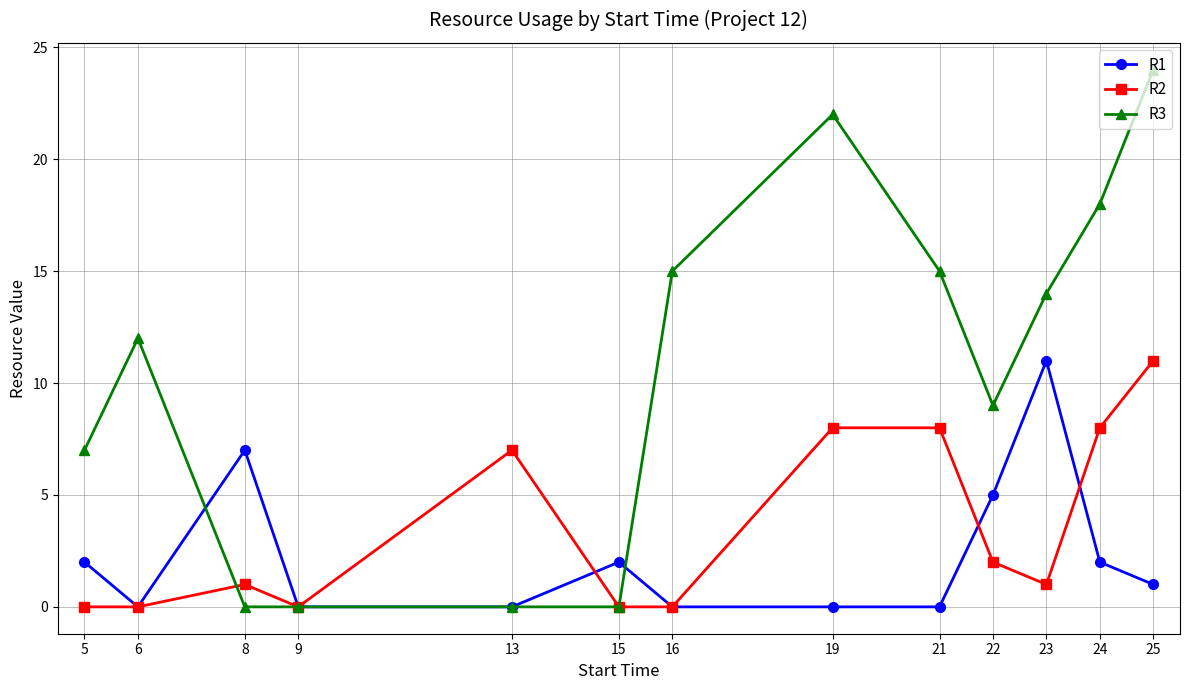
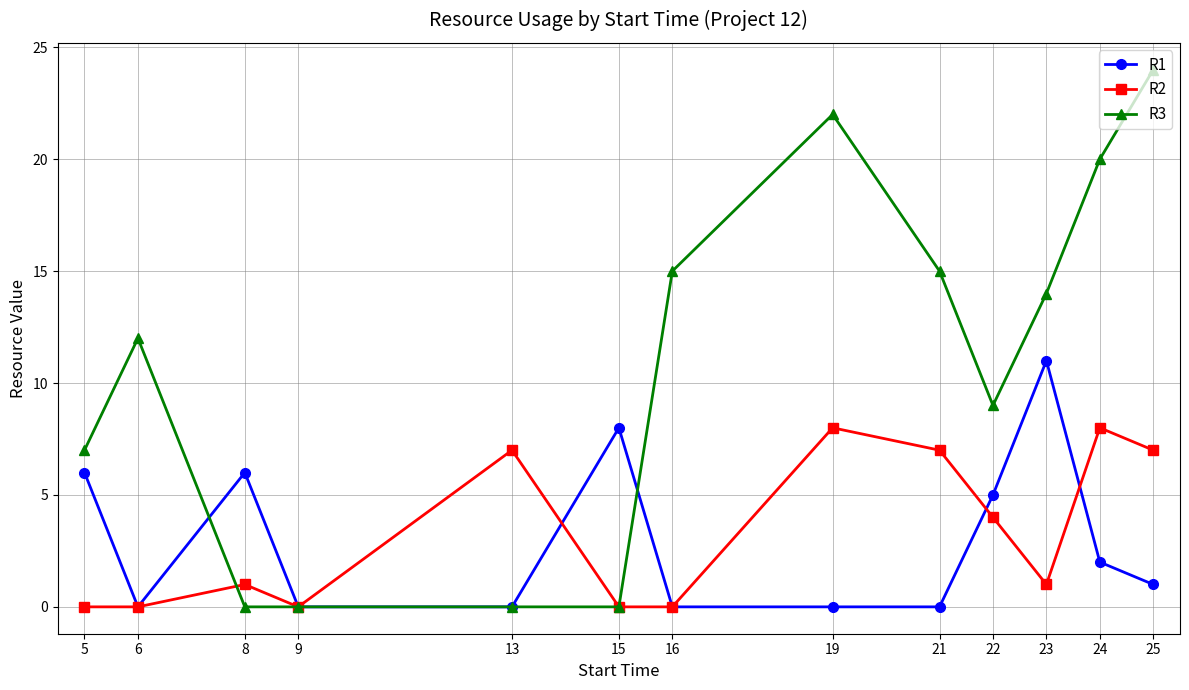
  {
    "R1": {
-     "5": 2,
-     "8": 7,
-     "15": 2,
+     "5": 6,
+     "8": 6,
+     "15": 8,
      "19": 0,
      "21": 0,
      "22": 5,
      "23": 11,
      "24": 2,
      "25": 1
    },
    "R2": {
      "5": 0,
      "8": 1,
      "13": 7,
      "19": 8,
-     "21": 8,
-     "22": 2,
+     "21": 7,
+     "22": 4,
      "23": 1,
      "24": 8,
-     "25": 11
+     "25": 7
    },
    "R3": {
      "5": 7,
      "6": 12,
      "8": 0,
      "16": 15,
      "19": 22,
      "21": 15,
      "22": 9,
      "23": 14,
-     "24": 18
+     "24": 20
    }
  }
